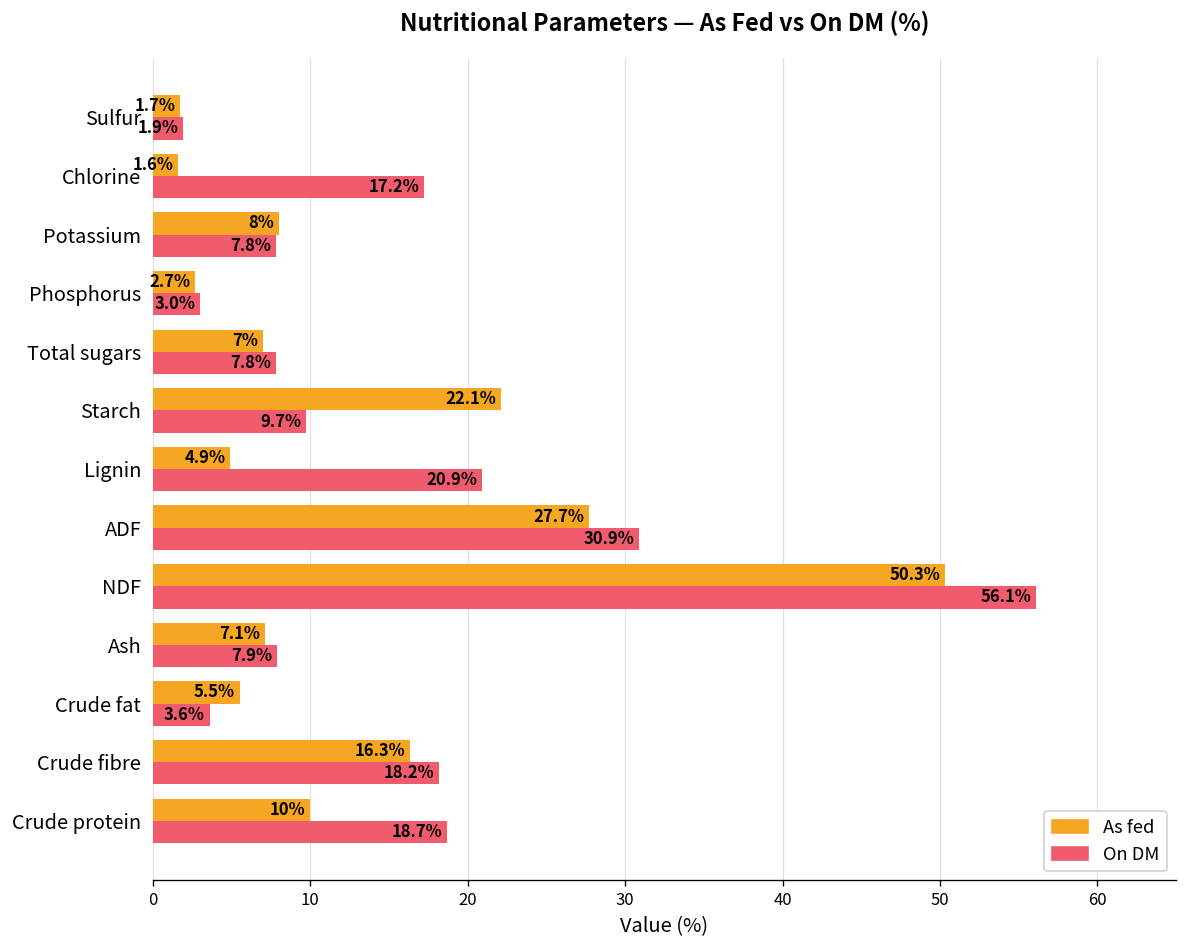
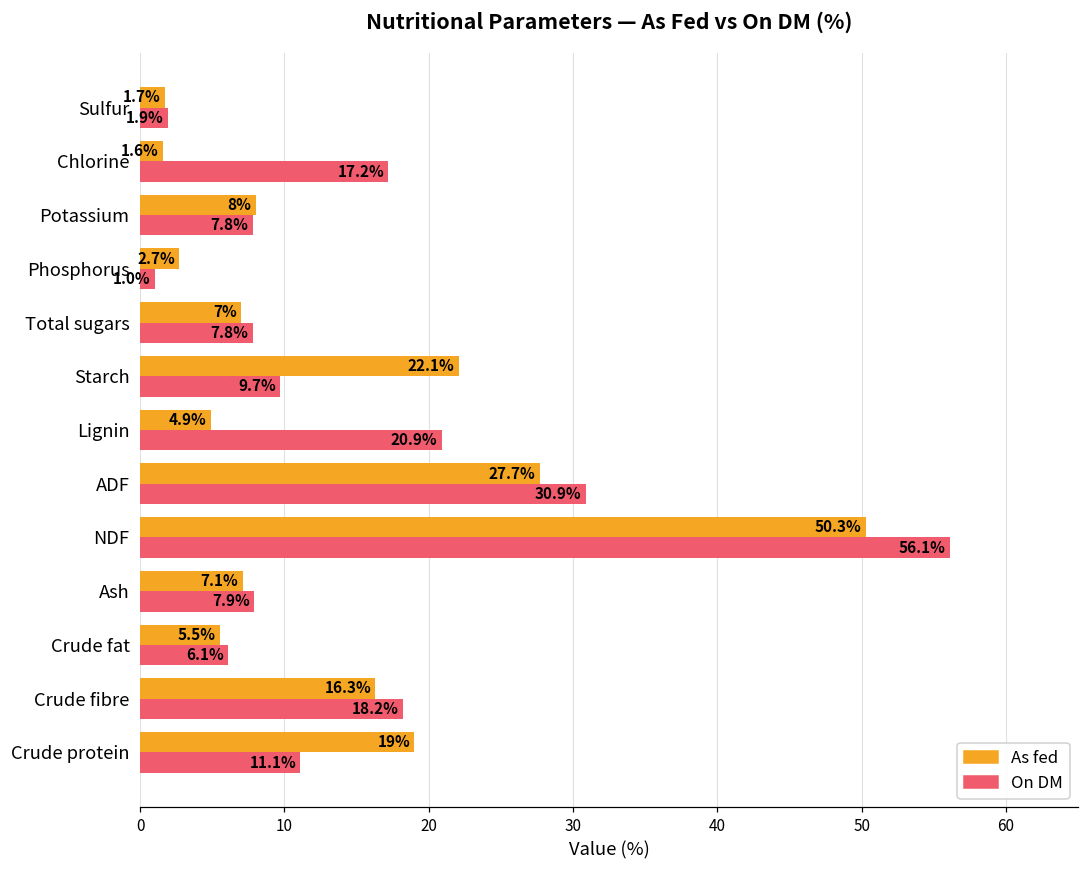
  {
    "As fed": {
      "Sulfur": "1.7%",
      "Chlorine": "1.6%",
      "Potassium": "8%",
      "Phosphorus": "2.7%",
      "Total sugars": "7%",
      "Starch": "22.1%",
      "Lignin": "4.9%",
      "ADF": "27.7%",
      "NDF": "50.3%",
      "Ash": "7.1%",
      "Crude fat": "5.5%",
      "Crude fibre": "16.3%",
-     "Crude protein": "10%"
+     "Crude protein": "19%"
    },
    "On DM": {
      "Sulfur": "1.9%",
      "Chlorine": "17.2%",
      "Potassium": "7.8%",
-     "Phosphorus": "3.0%",
+     "Phosphorus": "1.0%",
      "Total sugars": "7.8%",
      "Starch": "9.7%",
      "Lignin": "20.9%",
      "ADF": "30.9%",
      "NDF": "56.1%",
      "Ash": "7.9%",
-     "Crude fat": "3.6%",
+     "Crude fat": "6.1%",
      "Crude fibre": "18.2%",
-     "Crude protein": "18.7%"
+     "Crude protein": "11.1%"
    }
  }
